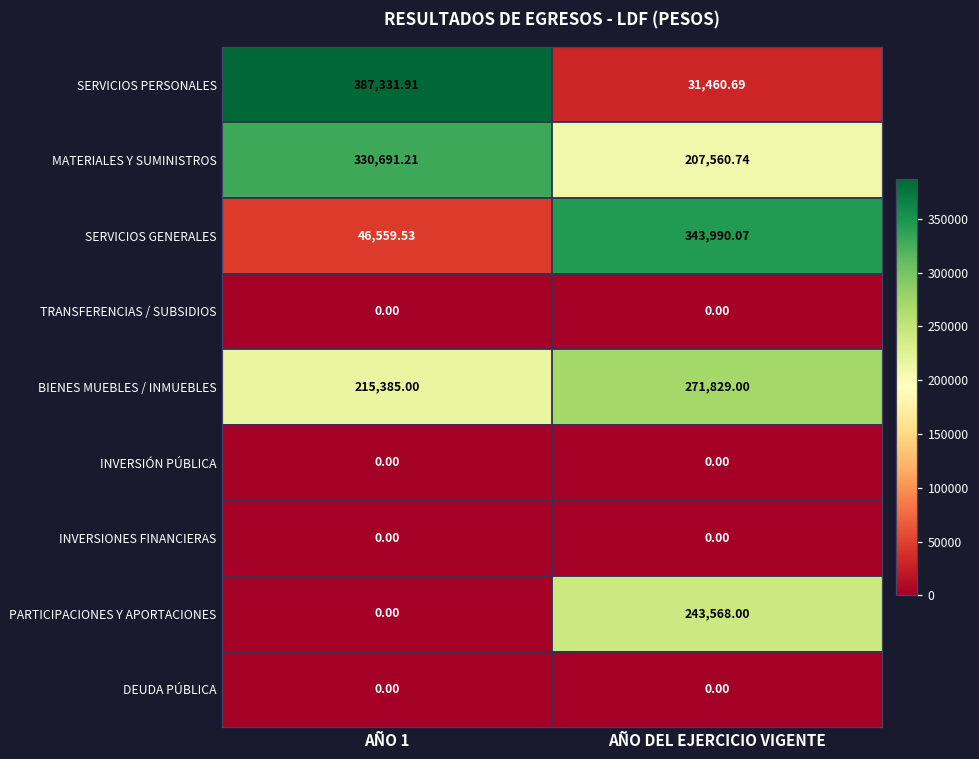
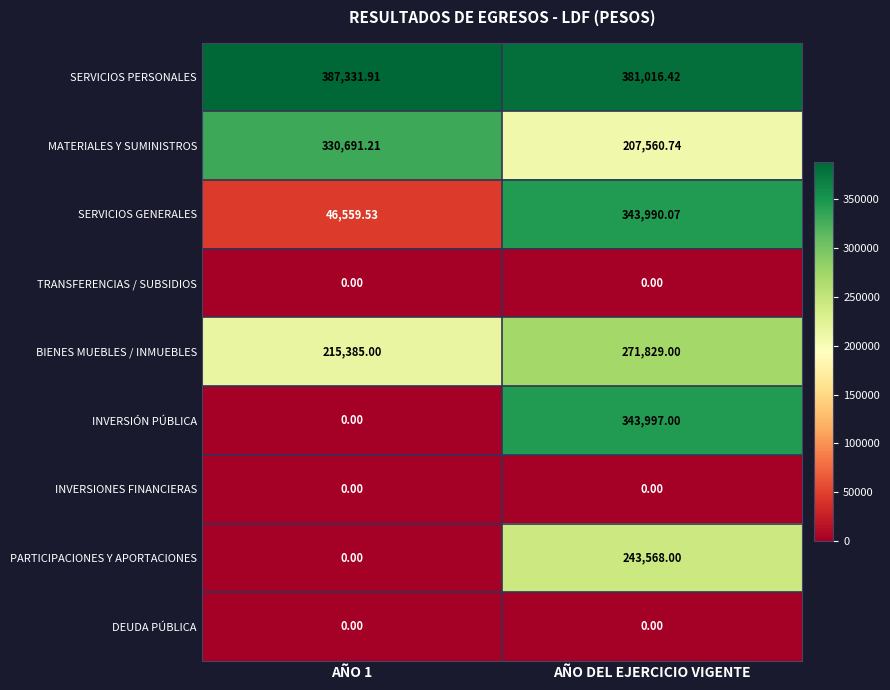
  {
    "SERVICIOS PERSONALES": {
      "AÑO 1": "387,331.91",
-     "AÑO DEL EJERCICIO VIGENTE": "31,460.69"
+     "AÑO DEL EJERCICIO VIGENTE": "381,016.42"
    },
    "MATERIALES Y SUMINISTROS": {
      "AÑO 1": "330,691.21",
      "AÑO DEL EJERCICIO VIGENTE": "207,560.74"
    },
    "SERVICIOS GENERALES": {
      "AÑO 1": "46,559.53",
      "AÑO DEL EJERCICIO VIGENTE": "343,990.07"
    },
    "TRANSFERENCIAS / SUBSIDIOS": {
      "AÑO 1": "0.00",
      "AÑO DEL EJERCICIO VIGENTE": "0.00"
    },
    "BIENES MUEBLES / INMUEBLES": {
      "AÑO 1": "215,385.00",
      "AÑO DEL EJERCICIO VIGENTE": "271,829.00"
    },
    "INVERSIÓN PÚBLICA": {
      "AÑO 1": "0.00",
-     "AÑO DEL EJERCICIO VIGENTE": "0.00"
+     "AÑO DEL EJERCICIO VIGENTE": "343,997.00"
    },
    "INVERSIONES FINANCIERAS": {
      "AÑO 1": "0.00",
      "AÑO DEL EJERCICIO VIGENTE": "0.00"
    },
    "PARTICIPACIONES Y APORTACIONES": {
      "AÑO 1": "0.00",
      "AÑO DEL EJERCICIO VIGENTE": "243,568.00"
    },
    "DEUDA PÚBLICA": {
      "AÑO 1": "0.00",
      "AÑO DEL EJERCICIO VIGENTE": "0.00"
    }
  }
